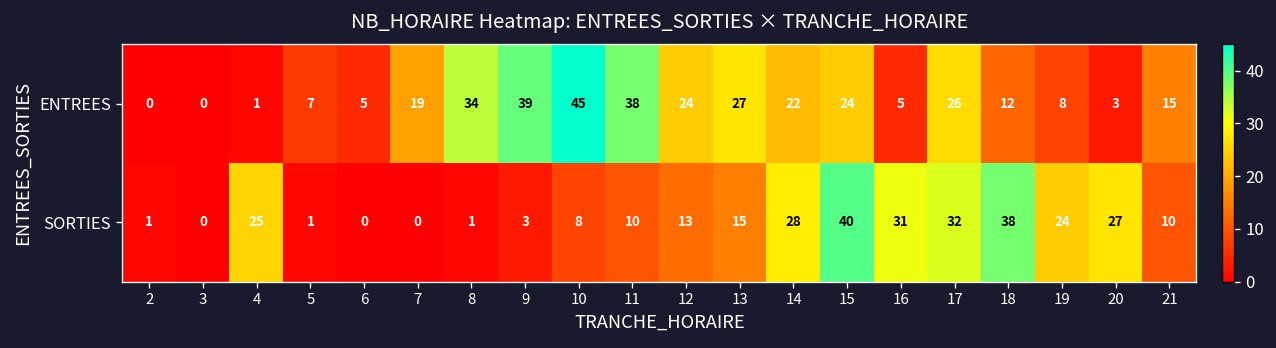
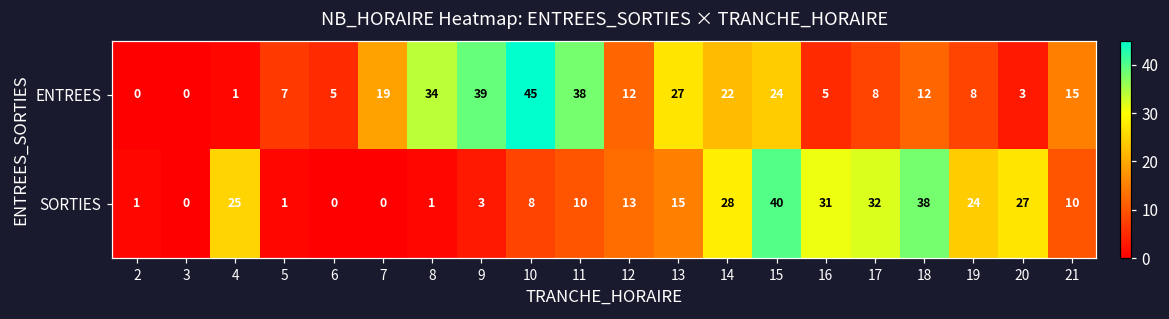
  {
    "ENTREES": {
      "2": 0,
      "3": 0,
      "4": 1,
      "5": 7,
      "6": 5,
      "7": 19,
      "8": 34,
      "9": 39,
      "10": 45,
      "11": 38,
-     "12": 24,
+     "12": 12,
      "13": 27,
      "14": 22,
      "15": 24,
      "16": 5,
-     "17": 26,
+     "17": 8,
      "18": 12,
      "19": 8,
      "20": 3,
      "21": 15
    },
    "SORTIES": {
      "2": 1,
      "3": 0,
      "4": 25,
      "5": 1,
      "6": 0,
      "7": 0,
      "8": 1,
      "9": 3,
      "10": 8,
      "11": 10,
      "12": 13,
      "13": 15,
      "14": 28,
      "15": 40,
      "16": 31,
      "17": 32,
      "18": 38,
      "19": 24,
      "20": 27,
      "21": 10
    }
  }
